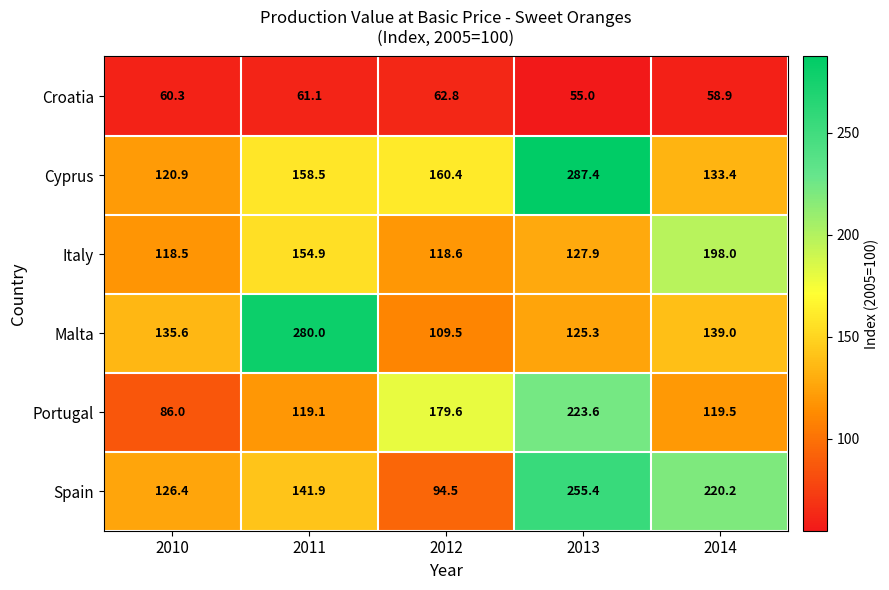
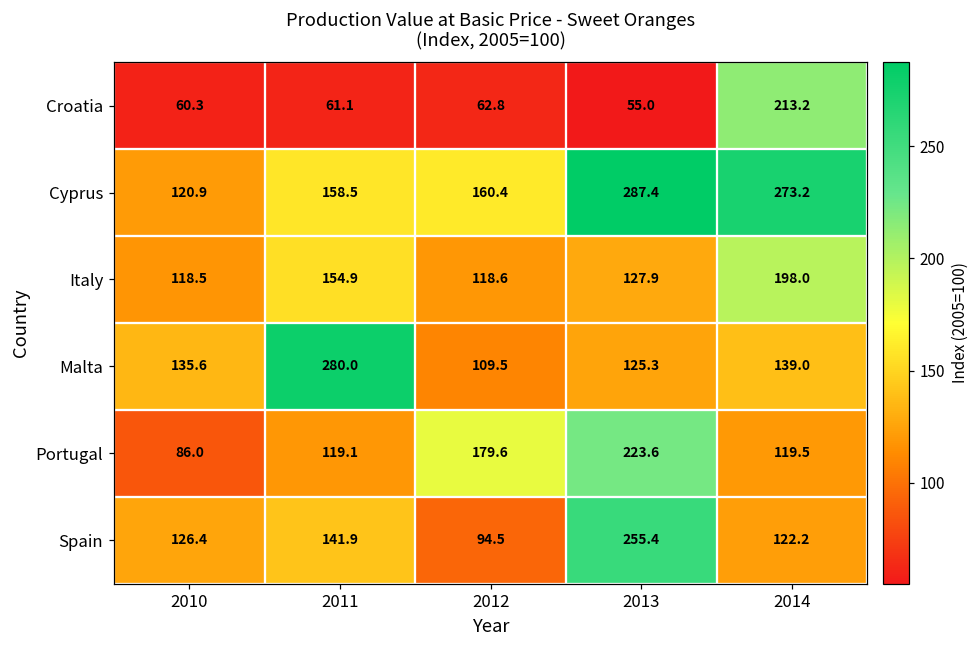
  {
    "Croatia": {
      "2010": 60.3,
      "2011": 61.1,
      "2012": 62.8,
      "2013": 55.0,
-     "2014": 58.9
+     "2014": 213.2
    },
    "Cyprus": {
      "2010": 120.9,
      "2011": 158.5,
      "2012": 160.4,
      "2013": 287.4,
-     "2014": 133.4
+     "2014": 273.2
    },
    "Italy": {
      "2010": 118.5,
      "2011": 154.9,
      "2012": 118.6,
      "2013": 127.9,
      "2014": 198.0
    },
    "Malta": {
      "2010": 135.6,
      "2011": 280.0,
      "2012": 109.5,
      "2013": 125.3,
      "2014": 139.0
    },
    "Portugal": {
      "2010": 86.0,
      "2011": 119.1,
      "2012": 179.6,
      "2013": 223.6,
      "2014": 119.5
    },
    "Spain": {
      "2010": 126.4,
      "2011": 141.9,
      "2012": 94.5,
      "2013": 255.4,
-     "2014": 220.2
+     "2014": 122.2
    }
  }
